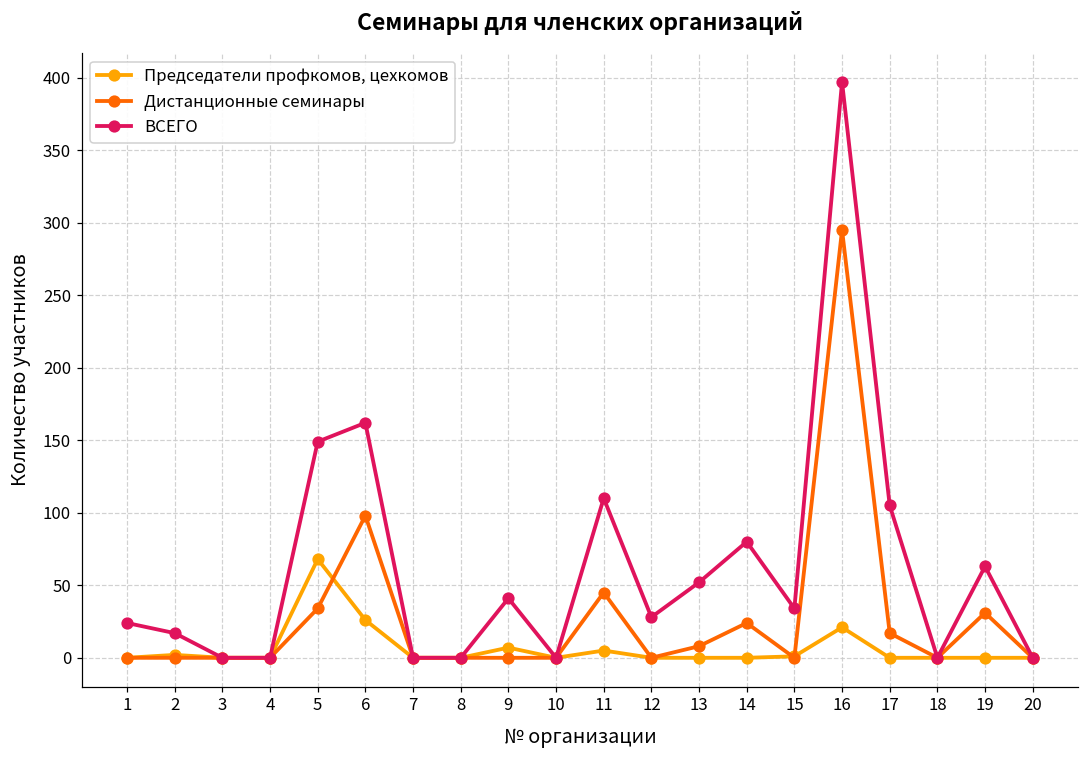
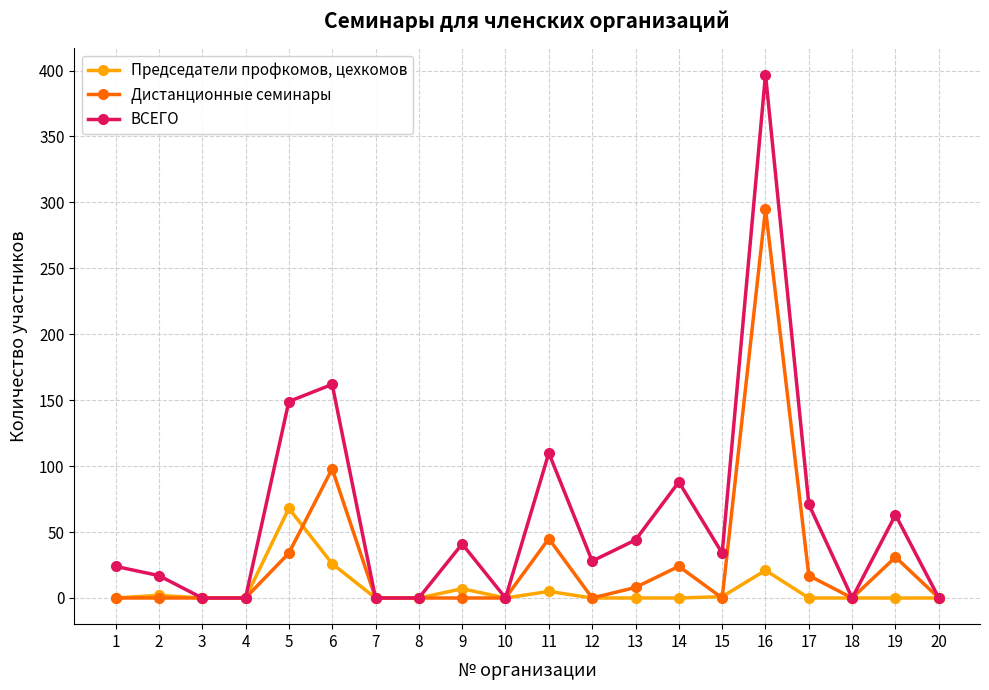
  {
    "Председатели профкомов, цехкомов": {
      "2": 2,
      "5": 68,
      "6": 26,
      "9": 7,
      "11": 5,
      "13": 0,
      "14": 0,
      "16": 21,
      "17": 0,
      "19": 0
    },
    "Дистанционные семинары": {
      "2": 0,
      "5": 34,
      "6": 98,
      "9": 0,
      "11": 45,
      "13": 8,
      "14": 24,
      "16": 295,
      "17": 17,
      "19": 31
    },
    "ВСЕГО": {
      "1": 24,
      "2": 17,
      "5": 149,
      "6": 162,
      "9": 41,
      "11": 110,
      "12": 28,
-     "13": 52,
-     "14": 80,
+     "13": 44,
+     "14": 88,
      "15": 34,
      "16": 397,
-     "17": 105,
+     "17": 71,
      "19": 63
    }
  }
